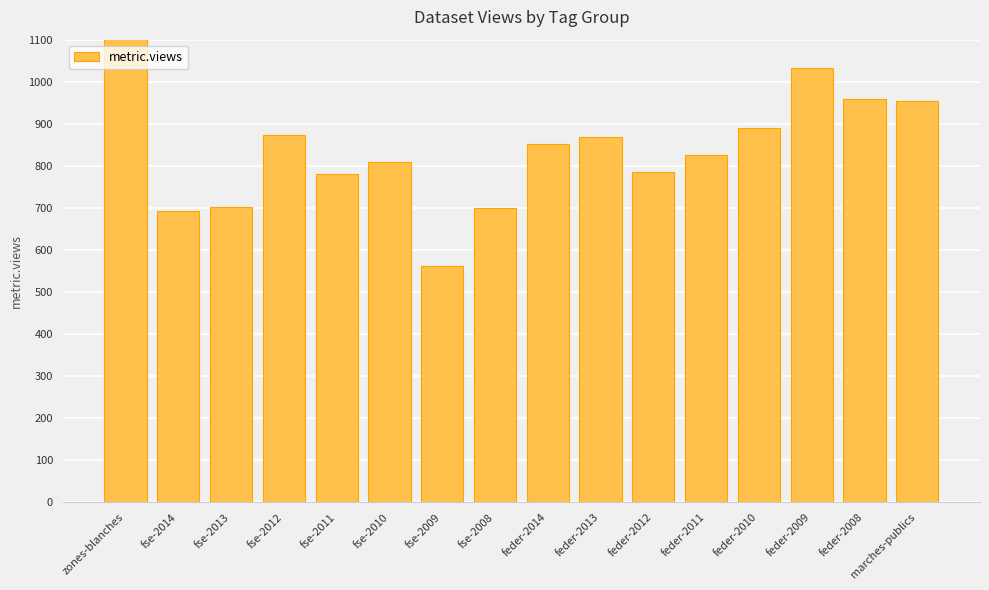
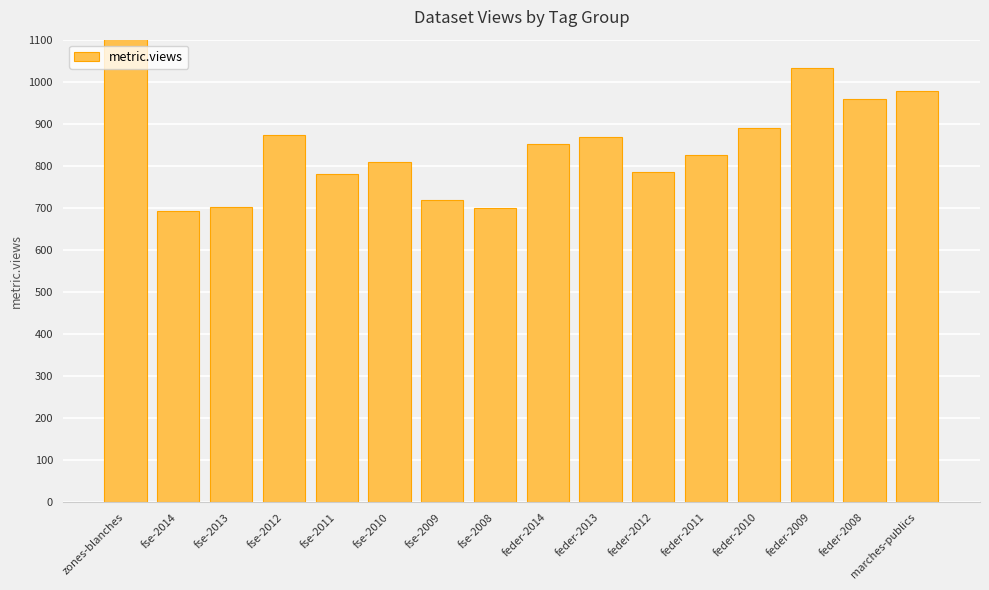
  {
    "fse-2014": 690,
    "fse-2013": 700,
    "fse-2012": 870,
    "fse-2011": 780,
    "fse-2010": 810,
-   "fse-2009": 560,
+   "fse-2009": 720,
    "fse-2008": 700,
    "feder-2014": 850,
    "feder-2013": 870,
    "feder-2012": 790,
    "feder-2011": 830,
    "feder-2010": 890,
    "feder-2009": 1030,
    "feder-2008": 960,
-   "marches-publics": 950
+   "marches-publics": 980
  }
